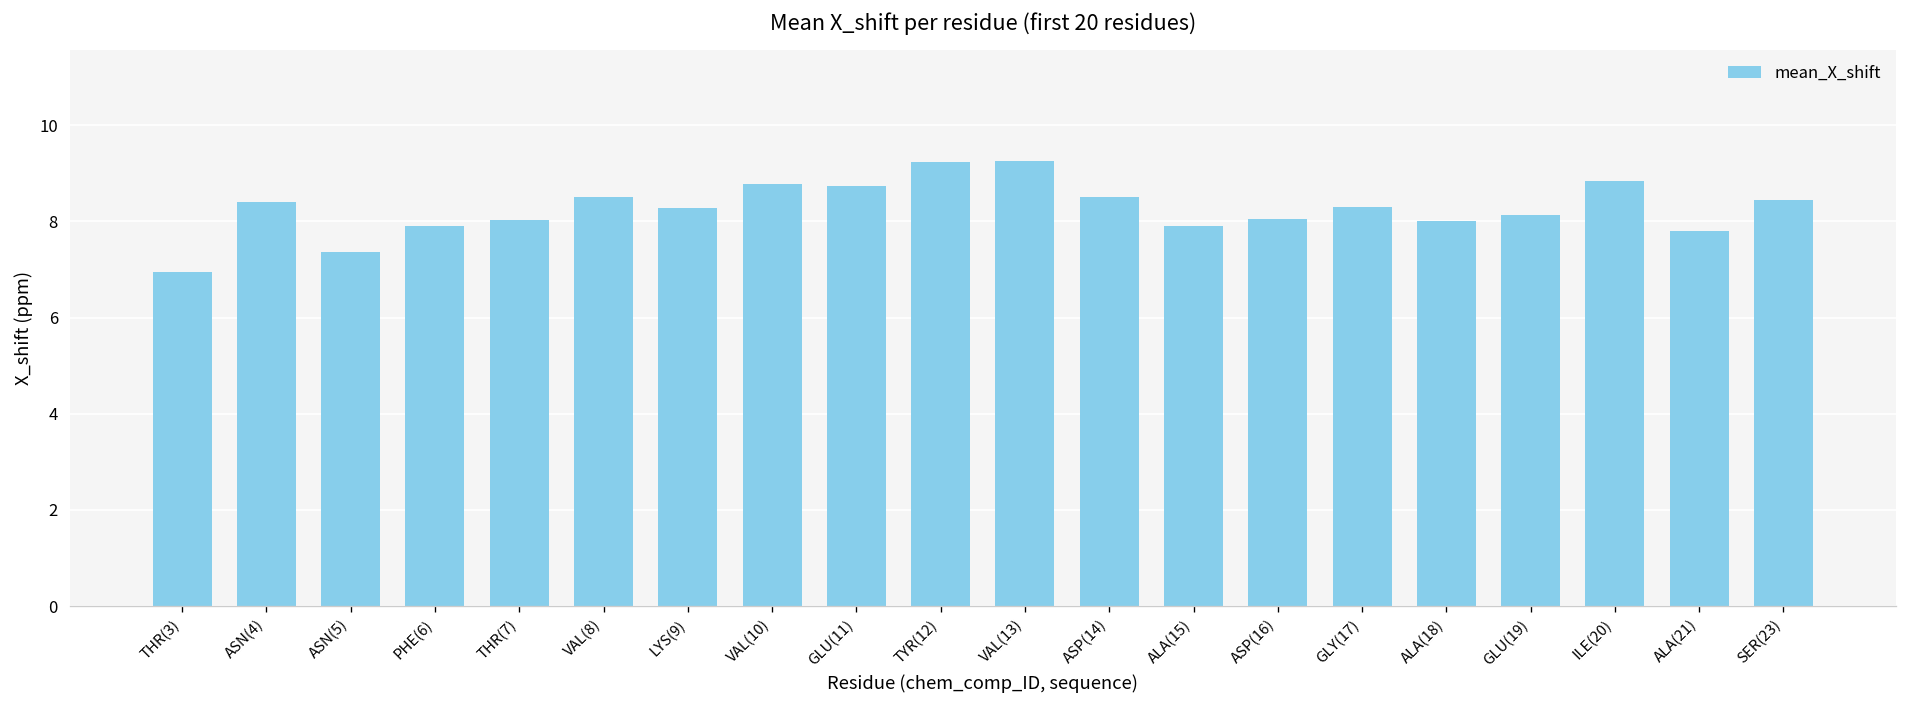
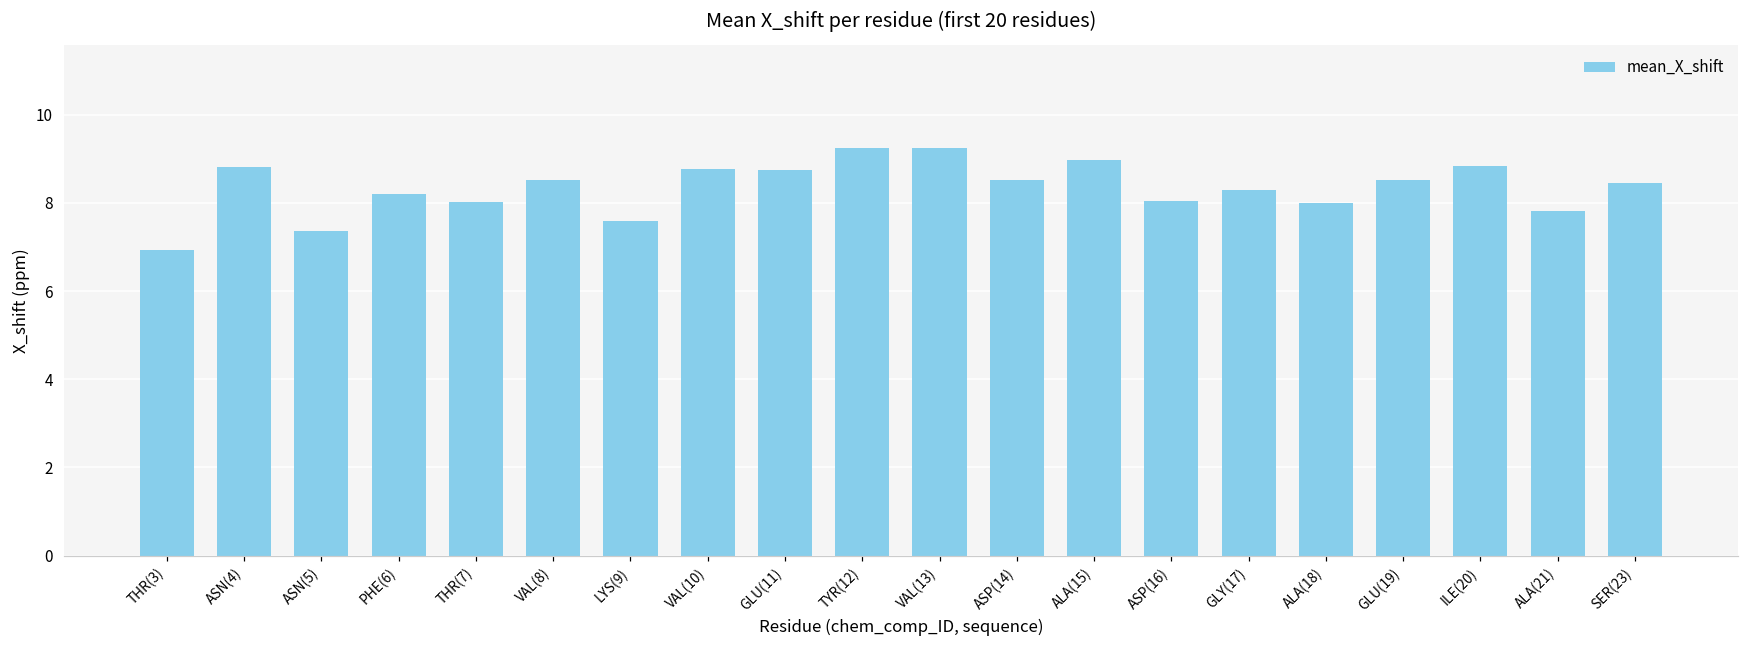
  {
    "THR(3)": 6.9,
-   "ASN(4)": 8.4,
+   "ASN(4)": 8.8,
    "ASN(5)": 7.4,
-   "PHE(6)": 7.9,
+   "PHE(6)": 8.2,
    "THR(7)": 8.0,
    "VAL(8)": 8.5,
-   "LYS(9)": 8.3,
+   "LYS(9)": 7.6,
    "VAL(10)": 8.8,
    "GLU(11)": 8.7,
    "TYR(12)": 9.2,
    "VAL(13)": 9.3,
    "ASP(14)": 8.5,
-   "ALA(15)": 7.9,
+   "ALA(15)": 9.0,
    "ASP(16)": 8.0,
    "GLY(17)": 8.3,
    "ALA(18)": 8.0,
-   "GLU(19)": 8.1,
+   "GLU(19)": 8.5,
    "ILE(20)": 8.8,
    "ALA(21)": 7.8,
    "SER(23)": 8.4
  }
